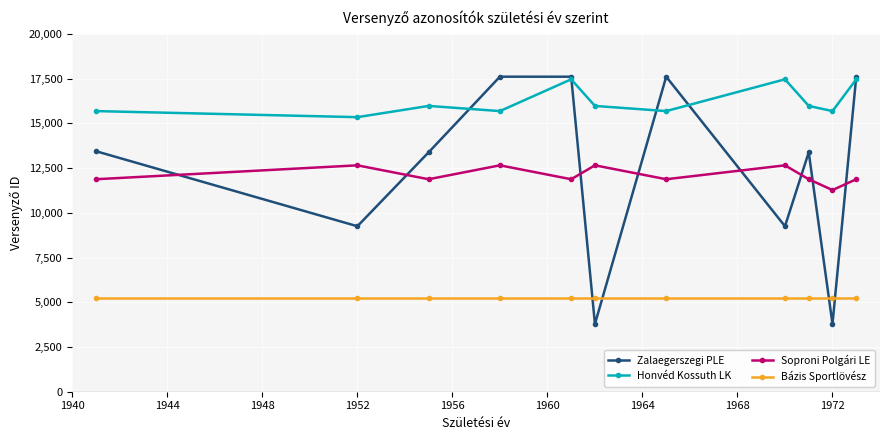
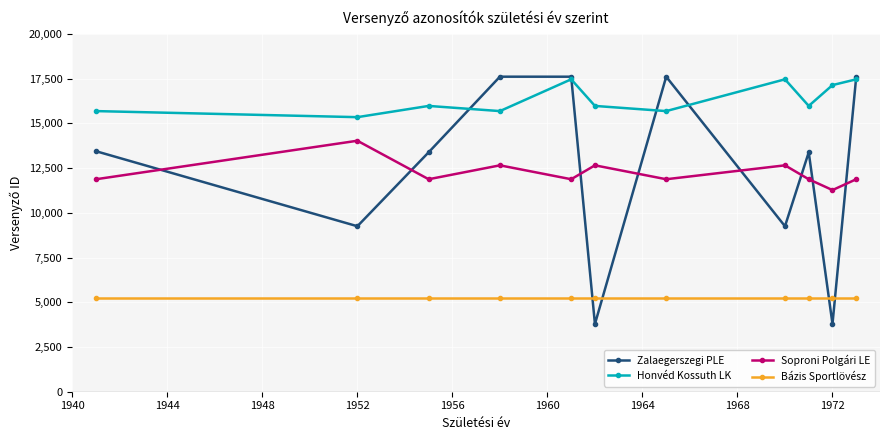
  {
    "Zalaegerszegi PLE": {
      "1952": "9,200",
      "1972": "3,800"
    },
    "Honvéd Kossuth LK": {
      "1952": "15,300",
-     "1972": "15,700"
+     "1972": "17,100"
    },
    "Soproni Polgári LE": {
-     "1952": "12,700",
+     "1952": "14,000",
      "1972": "11,300"
    },
    "Bázis Sportlövész": {
      "1952": "5,300",
      "1972": "5,300"
    }
  }
